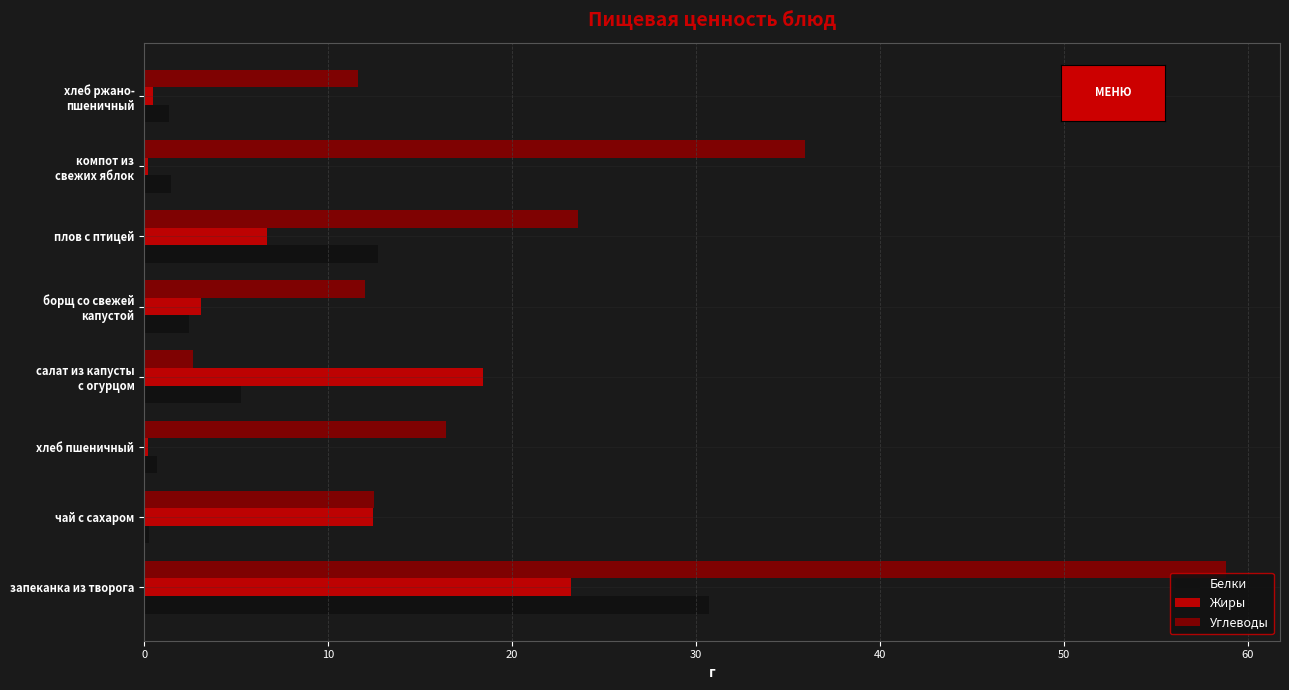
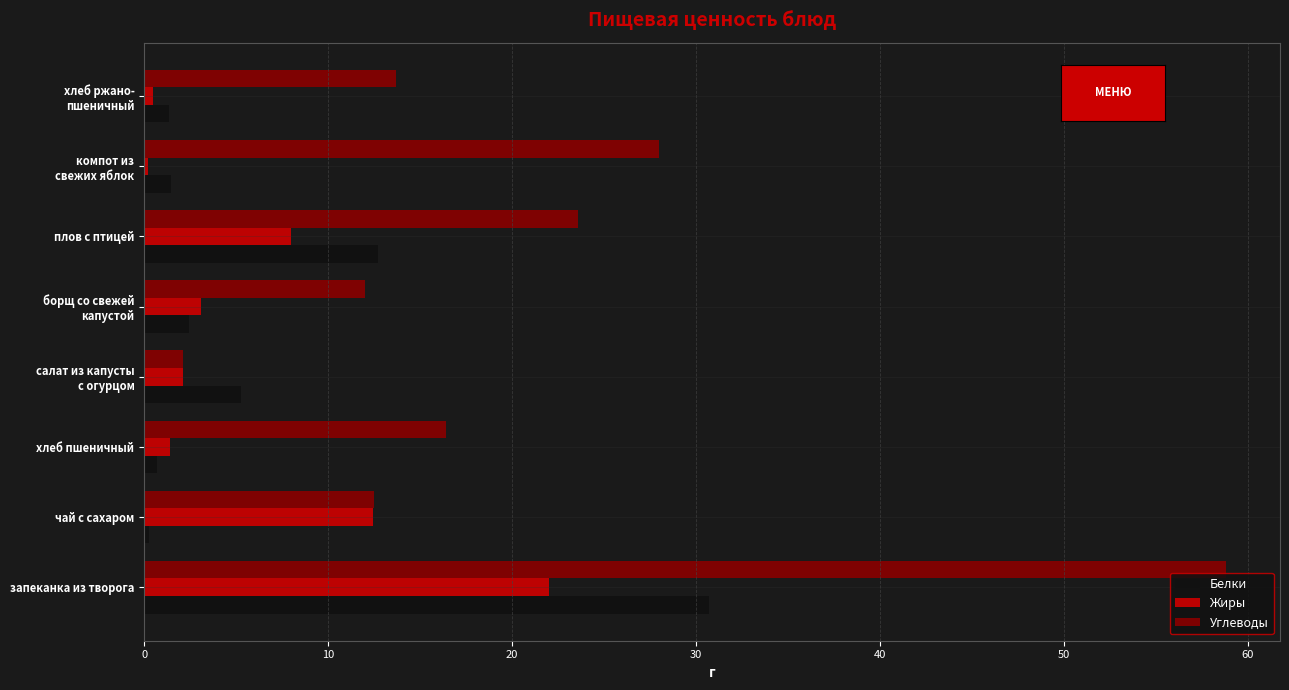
  {
    "Белки": {
      "хлеб ржано- пшеничный": 1.3,
      "компот из свежих яблок": 1.5,
      "плов с птицей": 12.7,
      "борщ со свежей капустой": 2.4,
      "салат из капусты с огурцом": 5.3,
      "хлеб пшеничный": 0.7,
      "чай с сахаром": 0.3,
      "запеканка из творога": 30.7
    },
    "Жиры": {
      "хлеб ржано- пшеничный": 0.5,
      "компот из свежих яблок": 0.2,
-     "плов с птицей": 6.7,
+     "плов с птицей": 8.0,
      "борщ со свежей капустой": 3.1,
-     "салат из капусты с огурцом": 18.4,
-     "хлеб пшеничный": 0.2,
+     "салат из капусты с огурцом": 2.1,
+     "хлеб пшеничный": 1.4,
      "чай с сахаром": 12.5,
-     "запеканка из творога": 23.2
+     "запеканка из творога": 22.0
    },
    "Углеводы": {
-     "хлеб ржано- пшеничный": 11.6,
-     "компот из свежих яблок": 35.9,
+     "хлеб ржано- пшеничный": 13.7,
+     "компот из свежих яблок": 28.0,
      "плов с птицей": 23.6,
      "борщ со свежей капустой": 12.0,
-     "салат из капусты с огурцом": 2.7,
+     "салат из капусты с огурцом": 2.1,
      "хлеб пшеничный": 16.4,
      "чай с сахаром": 12.5,
      "запеканка из творога": 58.8
    }
  }
